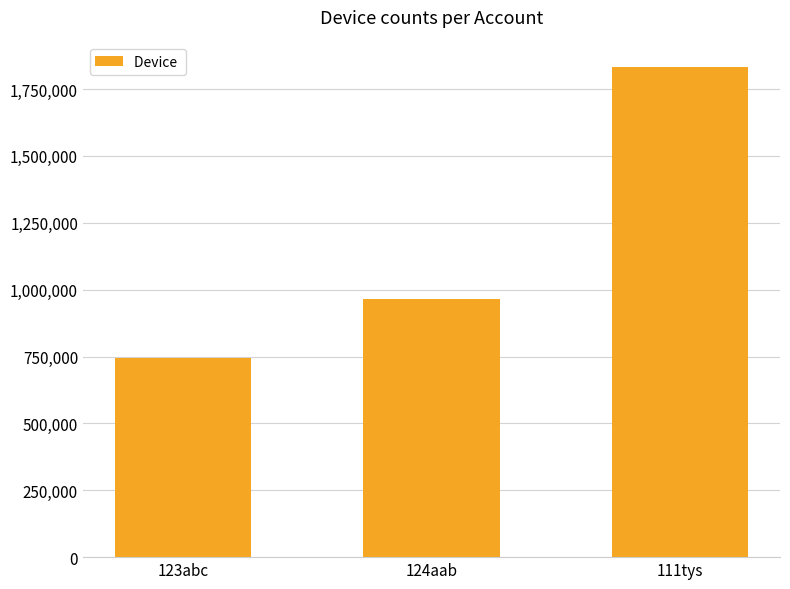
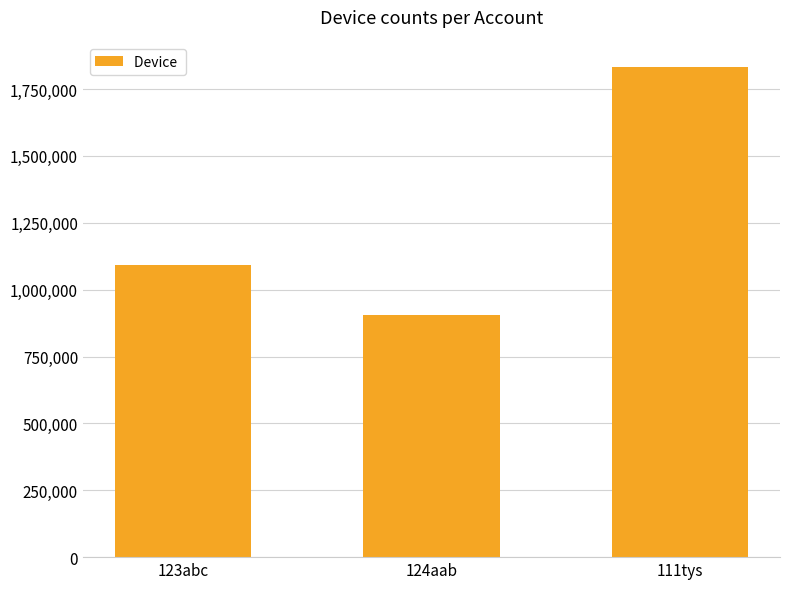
  {
-   "123abc": "740,000",
-   "124aab": "960,000",
+   "123abc": "1,090,000",
+   "124aab": "910,000",
    "111tys": "1,830,000"
  }
